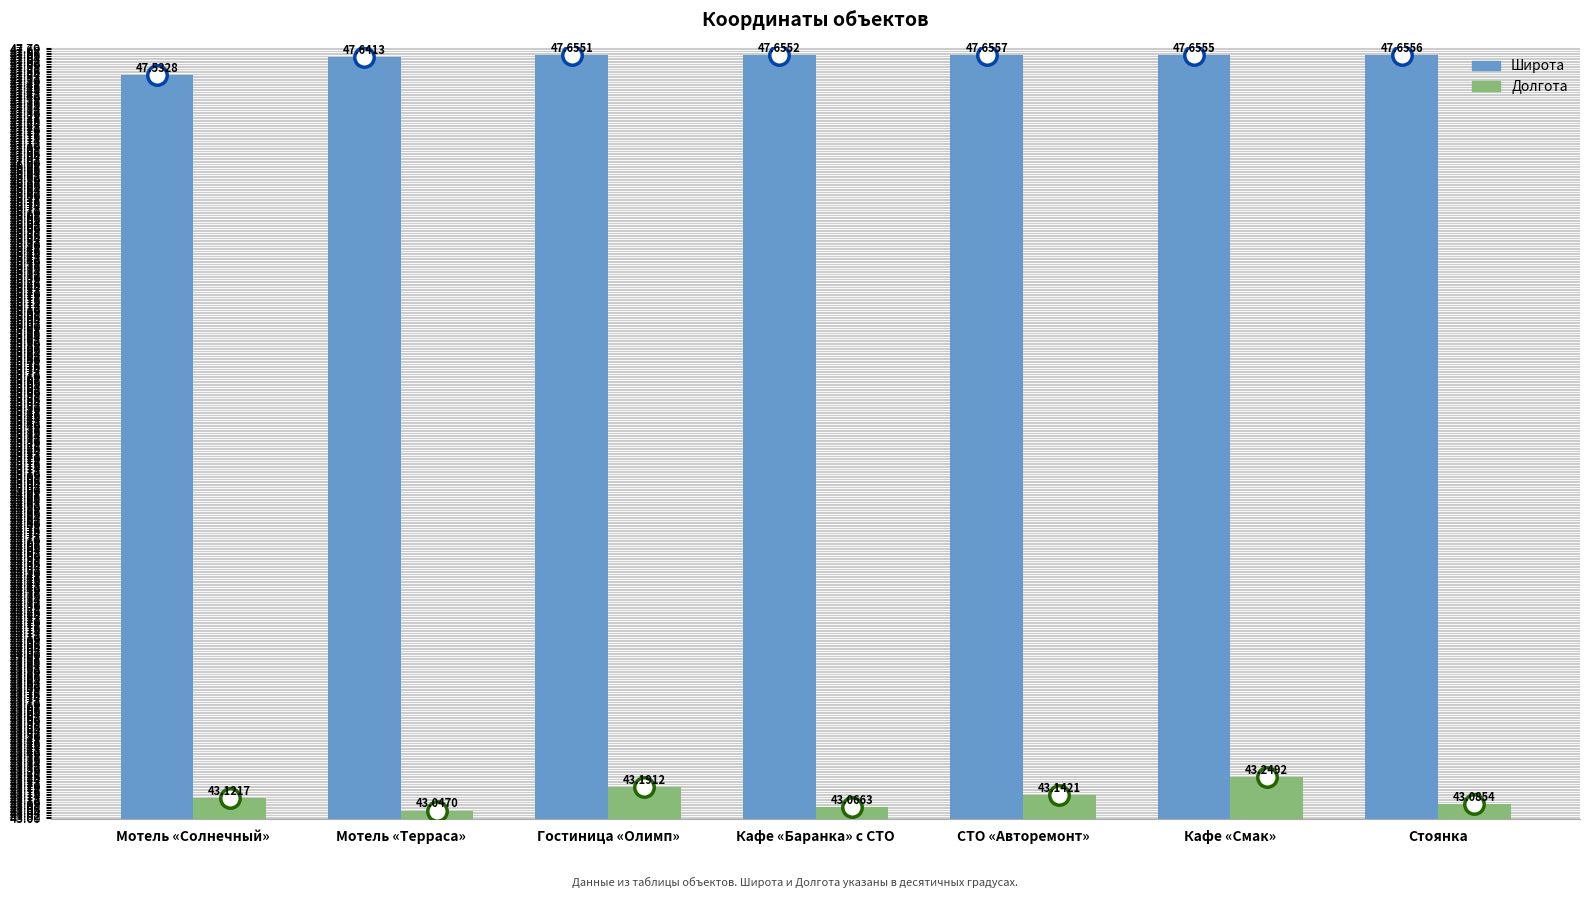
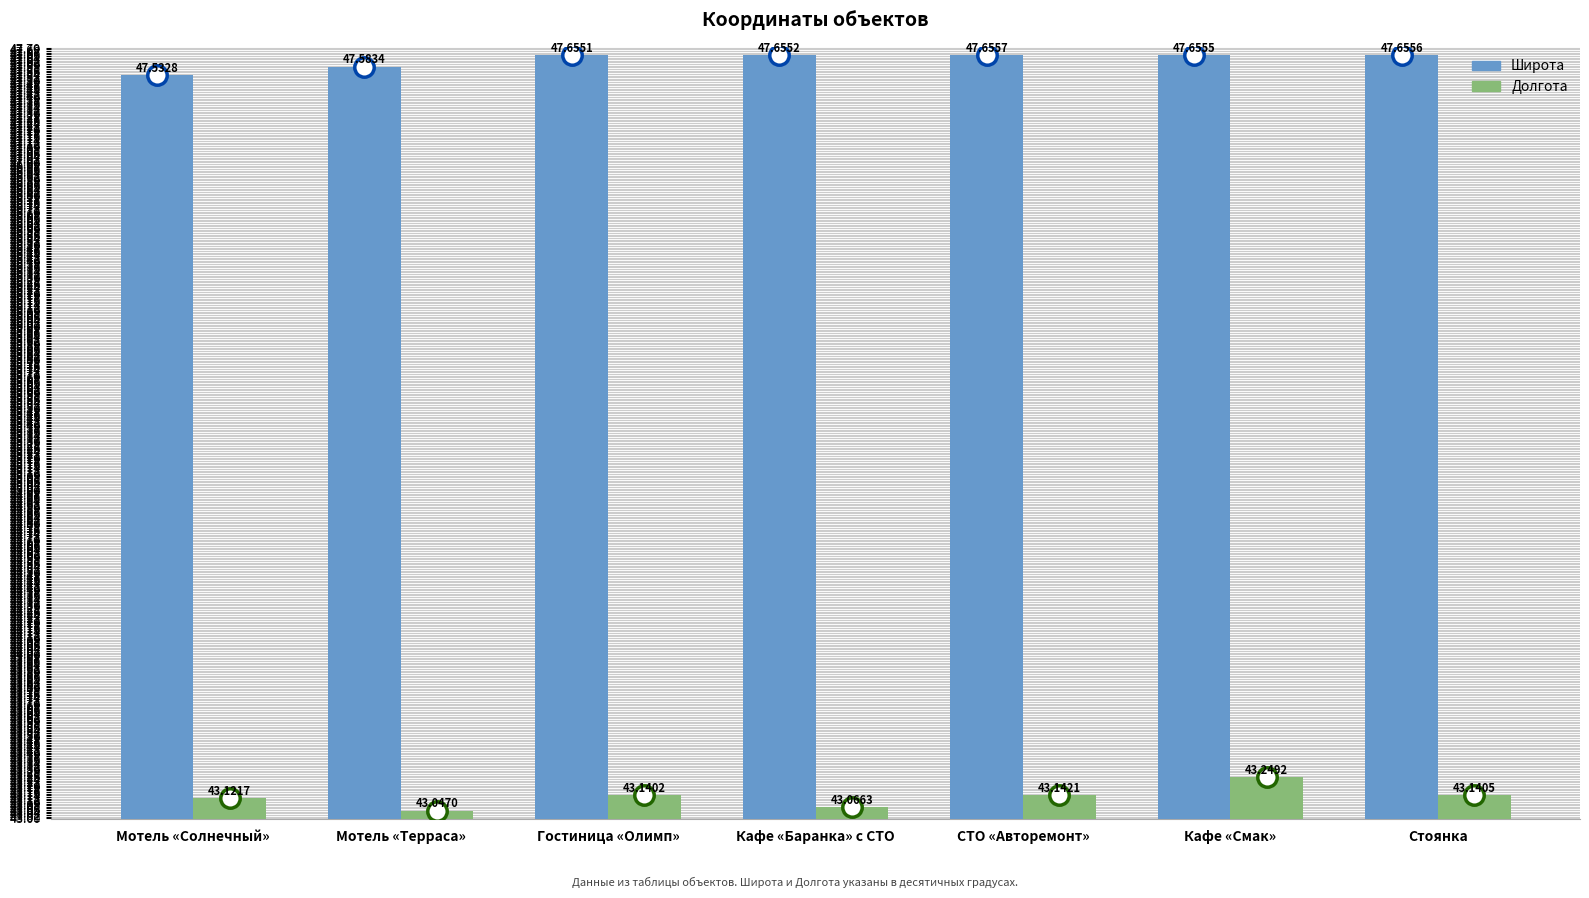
  {
    "Широта": {
-     "Мотель «Терраса»": 47.6413
+     "Мотель «Терраса»": 47.5834
    },
    "Долгота": {
-     "Гостиница «Олимп»": 43.1912,
-     "Стоянка": 43.0854
+     "Гостиница «Олимп»": 43.1402,
+     "Стоянка": 43.1405
    }
  }
